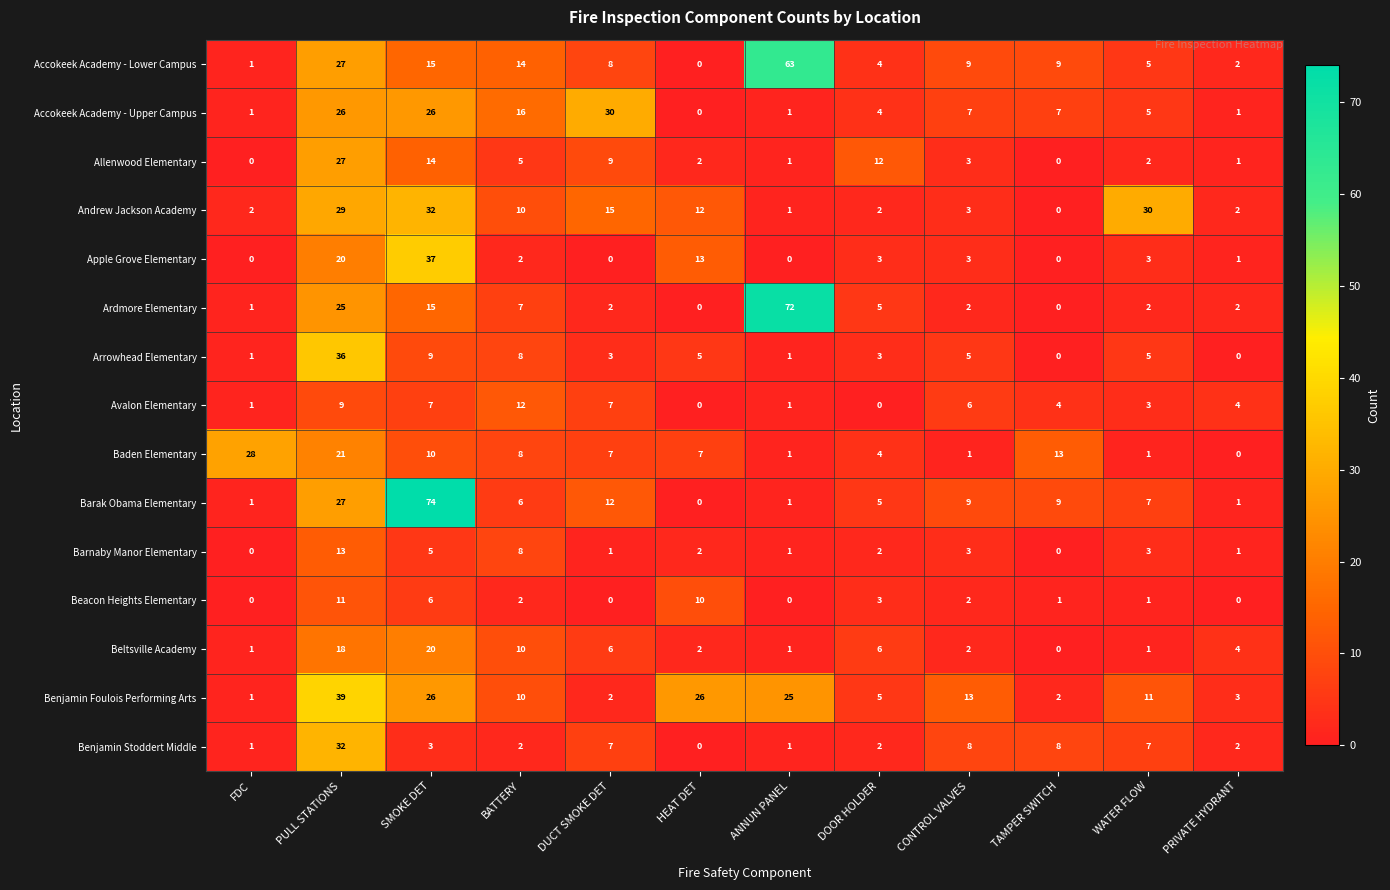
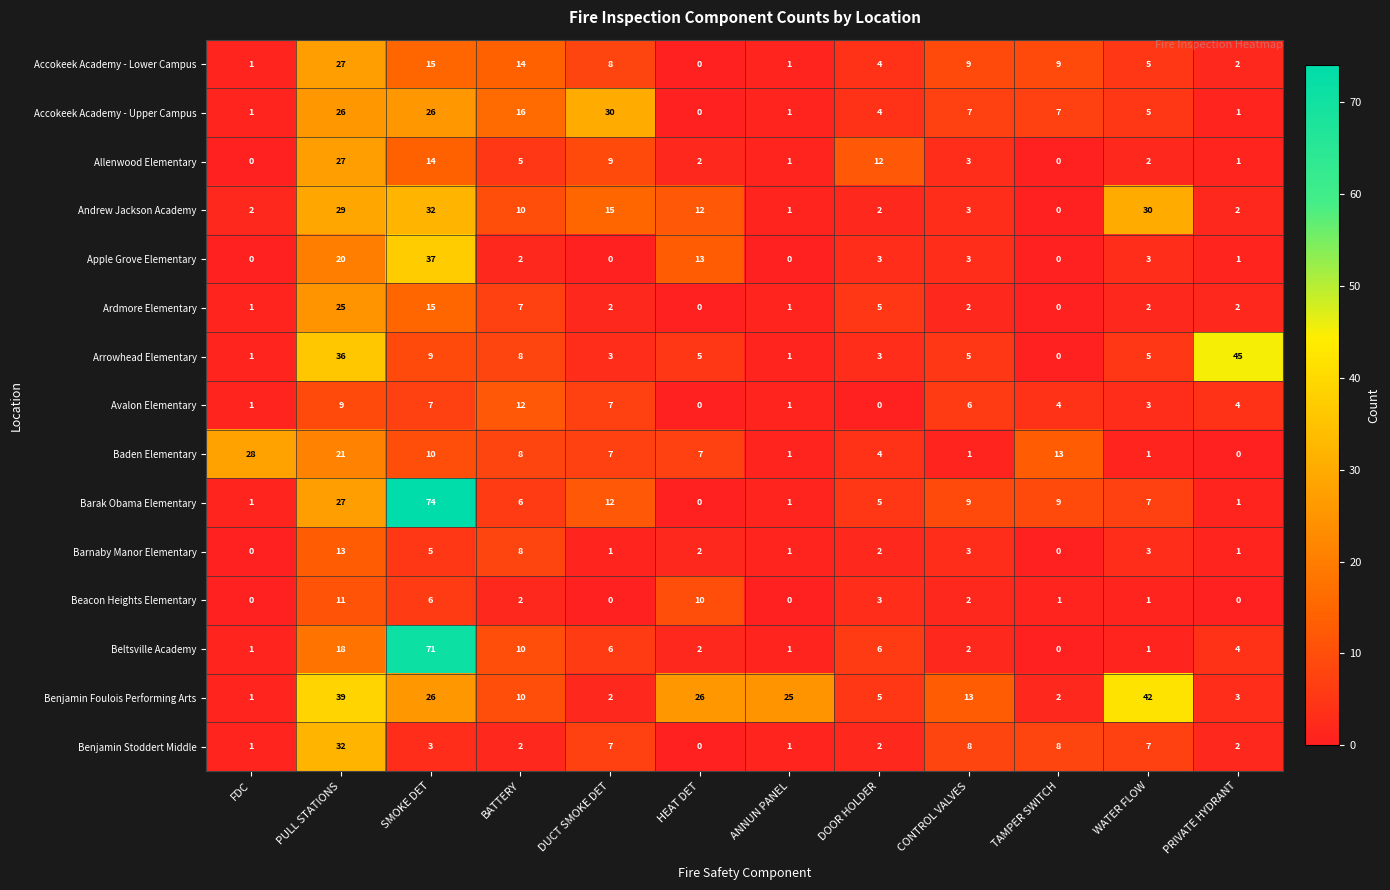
  {
    "Accokeek Academy - Lower Campus": {
      "FDC": 1,
      "PULL STATIONS": 27,
      "SMOKE DET": 15,
      "BATTERY": 14,
      "DUCT SMOKE DET": 8,
      "HEAT DET": 0,
-     "ANNUN PANEL": 63,
+     "ANNUN PANEL": 1,
      "DOOR HOLDER": 4,
      "CONTROL VALVES": 9,
      "TAMPER SWITCH": 9,
      "WATER FLOW": 5
    },
    "Accokeek Academy - Upper Campus": {
      "FDC": 1,
      "PULL STATIONS": 26,
      "SMOKE DET": 26,
      "BATTERY": 16,
      "DUCT SMOKE DET": 30,
      "HEAT DET": 0,
      "ANNUN PANEL": 1,
      "DOOR HOLDER": 4,
      "CONTROL VALVES": 7,
      "TAMPER SWITCH": 7,
      "WATER FLOW": 5,
      "PRIVATE HYDRANT": 1
    },
    "Allenwood Elementary": {
      "FDC": 0,
      "PULL STATIONS": 27,
      "SMOKE DET": 14,
      "BATTERY": 5,
      "DUCT SMOKE DET": 9,
      "HEAT DET": 2,
      "ANNUN PANEL": 1,
      "DOOR HOLDER": 12,
      "CONTROL VALVES": 3,
      "TAMPER SWITCH": 0,
      "WATER FLOW": 2,
      "PRIVATE HYDRANT": 1
    },
    "Andrew Jackson Academy": {
      "FDC": 2,
      "PULL STATIONS": 29,
      "SMOKE DET": 32,
      "BATTERY": 10,
      "DUCT SMOKE DET": 15,
      "HEAT DET": 12,
      "ANNUN PANEL": 1,
      "DOOR HOLDER": 2,
      "CONTROL VALVES": 3,
      "TAMPER SWITCH": 0,
      "WATER FLOW": 30,
      "PRIVATE HYDRANT": 2
    },
    "Apple Grove Elementary": {
      "FDC": 0,
      "PULL STATIONS": 20,
      "SMOKE DET": 37,
      "BATTERY": 2,
      "DUCT SMOKE DET": 0,
      "HEAT DET": 13,
      "ANNUN PANEL": 0,
      "DOOR HOLDER": 3,
      "CONTROL VALVES": 3,
      "TAMPER SWITCH": 0,
      "WATER FLOW": 3,
      "PRIVATE HYDRANT": 1
    },
    "Ardmore Elementary": {
      "FDC": 1,
      "PULL STATIONS": 25,
      "SMOKE DET": 15,
      "BATTERY": 7,
      "DUCT SMOKE DET": 2,
      "HEAT DET": 0,
-     "ANNUN PANEL": 72,
+     "ANNUN PANEL": 1,
      "DOOR HOLDER": 5,
      "CONTROL VALVES": 2,
      "TAMPER SWITCH": 0,
      "WATER FLOW": 2,
      "PRIVATE HYDRANT": 2
    },
    "Arrowhead Elementary": {
      "FDC": 1,
      "PULL STATIONS": 36,
      "SMOKE DET": 9,
      "BATTERY": 8,
      "DUCT SMOKE DET": 3,
      "HEAT DET": 5,
      "ANNUN PANEL": 1,
      "DOOR HOLDER": 3,
      "CONTROL VALVES": 5,
      "TAMPER SWITCH": 0,
      "WATER FLOW": 5,
-     "PRIVATE HYDRANT": 0
+     "PRIVATE HYDRANT": 45
    },
    "Avalon Elementary": {
      "FDC": 1,
      "PULL STATIONS": 9,
      "SMOKE DET": 7,
      "BATTERY": 12,
      "DUCT SMOKE DET": 7,
      "HEAT DET": 0,
      "ANNUN PANEL": 1,
      "DOOR HOLDER": 0,
      "CONTROL VALVES": 6,
      "TAMPER SWITCH": 4,
      "WATER FLOW": 3,
      "PRIVATE HYDRANT": 4
    },
    "Baden Elementary": {
      "FDC": 28,
      "PULL STATIONS": 21,
      "SMOKE DET": 10,
      "BATTERY": 8,
      "DUCT SMOKE DET": 7,
      "HEAT DET": 7,
      "ANNUN PANEL": 1,
      "DOOR HOLDER": 4,
      "CONTROL VALVES": 1,
      "TAMPER SWITCH": 13,
      "WATER FLOW": 1,
      "PRIVATE HYDRANT": 0
    },
    "Barak Obama Elementary": {
      "FDC": 1,
      "PULL STATIONS": 27,
      "SMOKE DET": 74,
      "BATTERY": 6,
      "DUCT SMOKE DET": 12,
      "HEAT DET": 0,
      "ANNUN PANEL": 1,
      "DOOR HOLDER": 5,
      "CONTROL VALVES": 9,
      "TAMPER SWITCH": 9,
      "WATER FLOW": 7,
      "PRIVATE HYDRANT": 1
    },
    "Barnaby Manor Elementary": {
      "FDC": 0,
      "PULL STATIONS": 13,
      "SMOKE DET": 5,
      "BATTERY": 8,
      "DUCT SMOKE DET": 1,
      "HEAT DET": 2,
      "ANNUN PANEL": 1,
      "DOOR HOLDER": 2,
      "CONTROL VALVES": 3,
      "TAMPER SWITCH": 0,
      "WATER FLOW": 3,
      "PRIVATE HYDRANT": 1
    },
    "Beacon Heights Elementary": {
      "FDC": 0,
      "PULL STATIONS": 11,
      "SMOKE DET": 6,
      "BATTERY": 2,
      "DUCT SMOKE DET": 0,
      "HEAT DET": 10,
      "ANNUN PANEL": 0,
      "DOOR HOLDER": 3,
      "CONTROL VALVES": 2,
      "TAMPER SWITCH": 1,
      "WATER FLOW": 1,
      "PRIVATE HYDRANT": 0
    },
    "Beltsville Academy": {
      "FDC": 1,
      "PULL STATIONS": 18,
-     "SMOKE DET": 20,
+     "SMOKE DET": 71,
      "BATTERY": 10,
      "DUCT SMOKE DET": 6,
      "HEAT DET": 2,
      "ANNUN PANEL": 1,
      "DOOR HOLDER": 6,
      "CONTROL VALVES": 2,
      "TAMPER SWITCH": 0,
      "WATER FLOW": 1,
      "PRIVATE HYDRANT": 4
    },
    "Benjamin Foulois Performing Arts": {
      "FDC": 1,
      "PULL STATIONS": 39,
      "SMOKE DET": 26,
      "BATTERY": 10,
      "DUCT SMOKE DET": 2,
      "HEAT DET": 26,
      "ANNUN PANEL": 25,
      "DOOR HOLDER": 5,
      "CONTROL VALVES": 13,
      "TAMPER SWITCH": 2,
-     "WATER FLOW": 11,
+     "WATER FLOW": 42,
      "PRIVATE HYDRANT": 3
    },
    "Benjamin Stoddert Middle": {
      "FDC": 1,
      "PULL STATIONS": 32,
      "SMOKE DET": 3,
      "BATTERY": 2,
      "DUCT SMOKE DET": 7,
      "HEAT DET": 0,
      "ANNUN PANEL": 1,
      "DOOR HOLDER": 2,
      "CONTROL VALVES": 8,
      "TAMPER SWITCH": 8,
      "WATER FLOW": 7,
      "PRIVATE HYDRANT": 2
    }
  }
